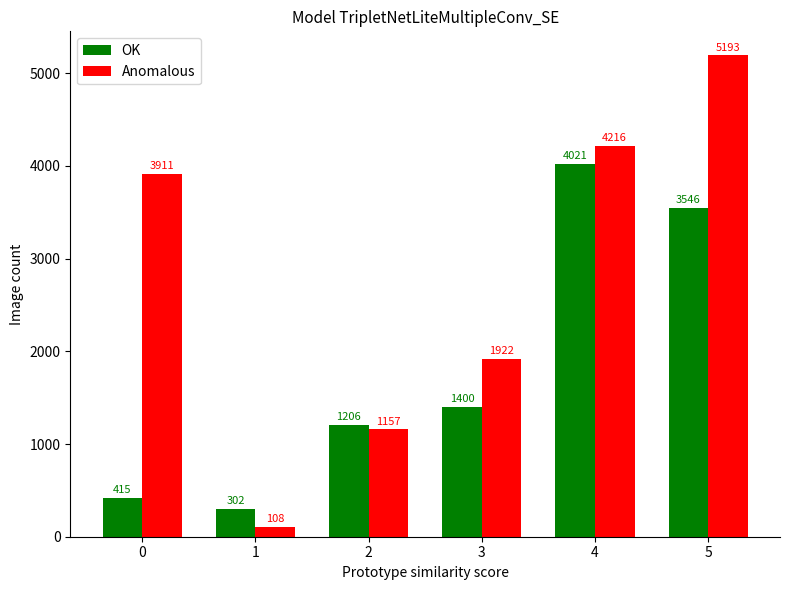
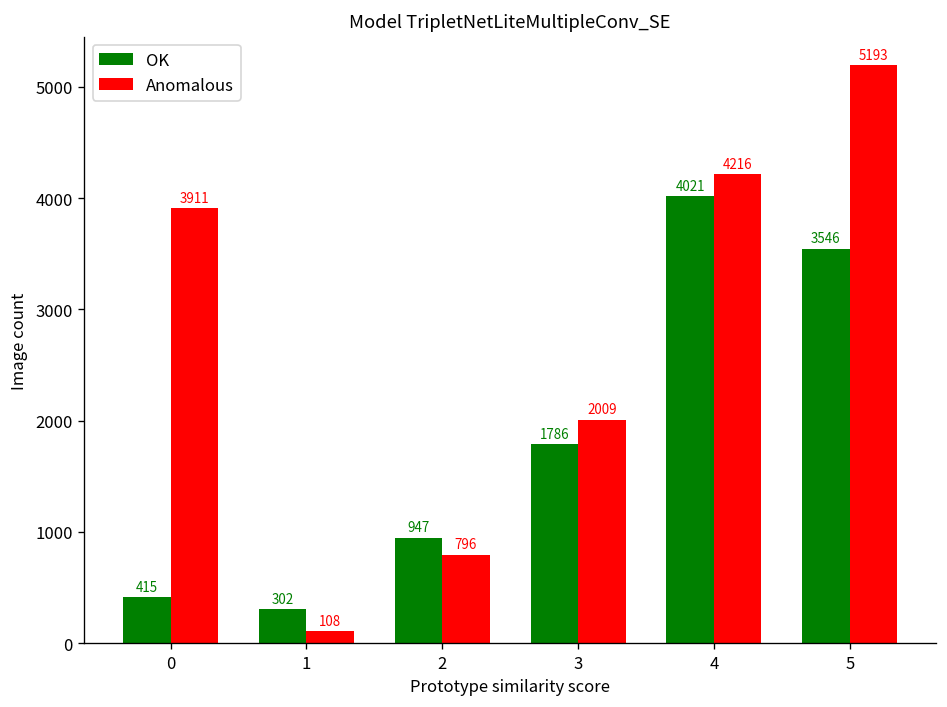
  {
    "OK": {
      "0": 415,
      "1": 302,
-     "2": 1206,
-     "3": 1400,
+     "2": 947,
+     "3": 1786,
      "4": 4021,
      "5": 3546
    },
    "Anomalous": {
      "0": 3911,
      "1": 108,
-     "2": 1157,
-     "3": 1922,
+     "2": 796,
+     "3": 2009,
      "4": 4216,
      "5": 5193
    }
  }
